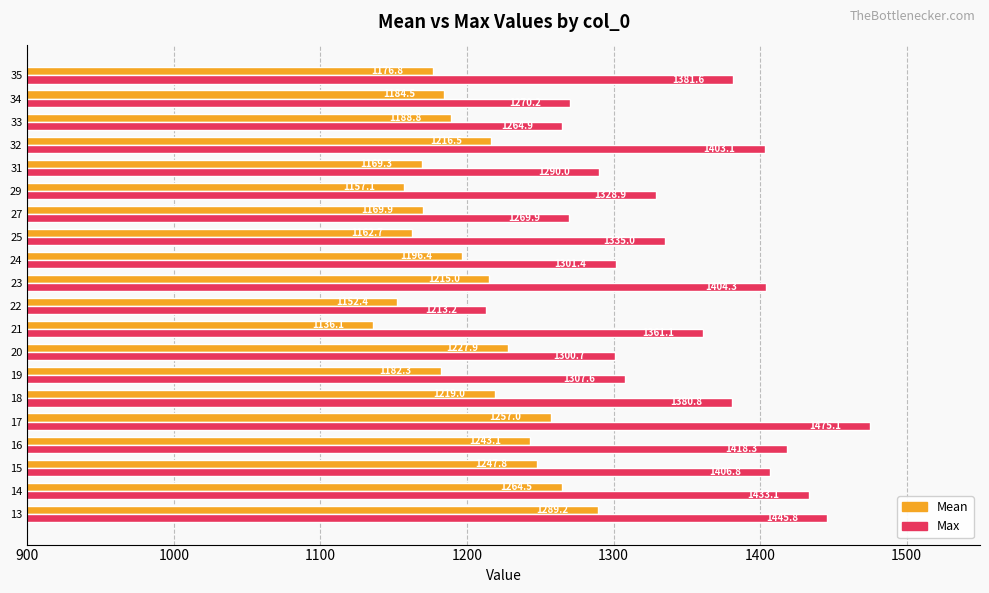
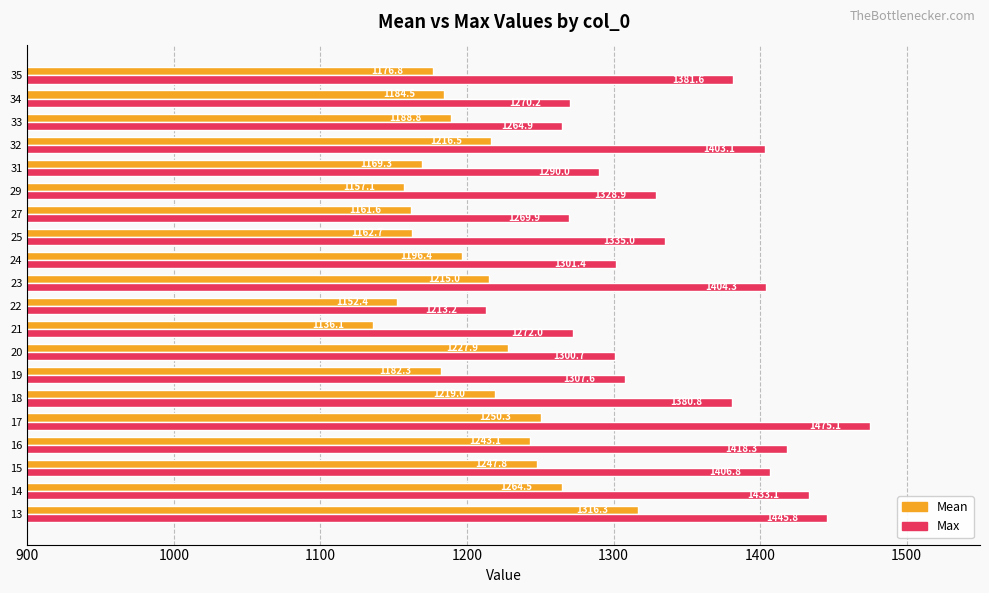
  {
    "Mean": {
      "35": 1176.8,
      "34": 1184.5,
      "33": 1188.8,
      "32": 1216.5,
      "31": 1169.3,
      "29": 1157.1,
-     "27": 1169.9,
+     "27": 1161.6,
      "25": 1162.7,
      "24": 1196.4,
      "23": 1215.0,
      "22": 1152.4,
      "21": 1136.1,
      "20": 1227.9,
      "19": 1182.3,
      "18": 1219.0,
-     "17": 1257.0,
+     "17": 1250.3,
      "16": 1243.1,
      "15": 1247.8,
      "14": 1264.5,
-     "13": 1289.2
+     "13": 1316.3
    },
    "Max": {
      "35": 1381.6,
      "34": 1270.2,
      "33": 1264.9,
      "32": 1403.1,
      "31": 1290.0,
      "29": 1328.9,
      "27": 1269.9,
      "25": 1335.0,
      "24": 1301.4,
      "23": 1404.3,
      "22": 1213.2,
-     "21": 1361.1,
+     "21": 1272.0,
      "20": 1300.7,
      "19": 1307.6,
      "18": 1380.8,
      "17": 1475.1,
      "16": 1418.3,
      "15": 1406.8,
      "14": 1433.1,
      "13": 1445.8
    }
  }
